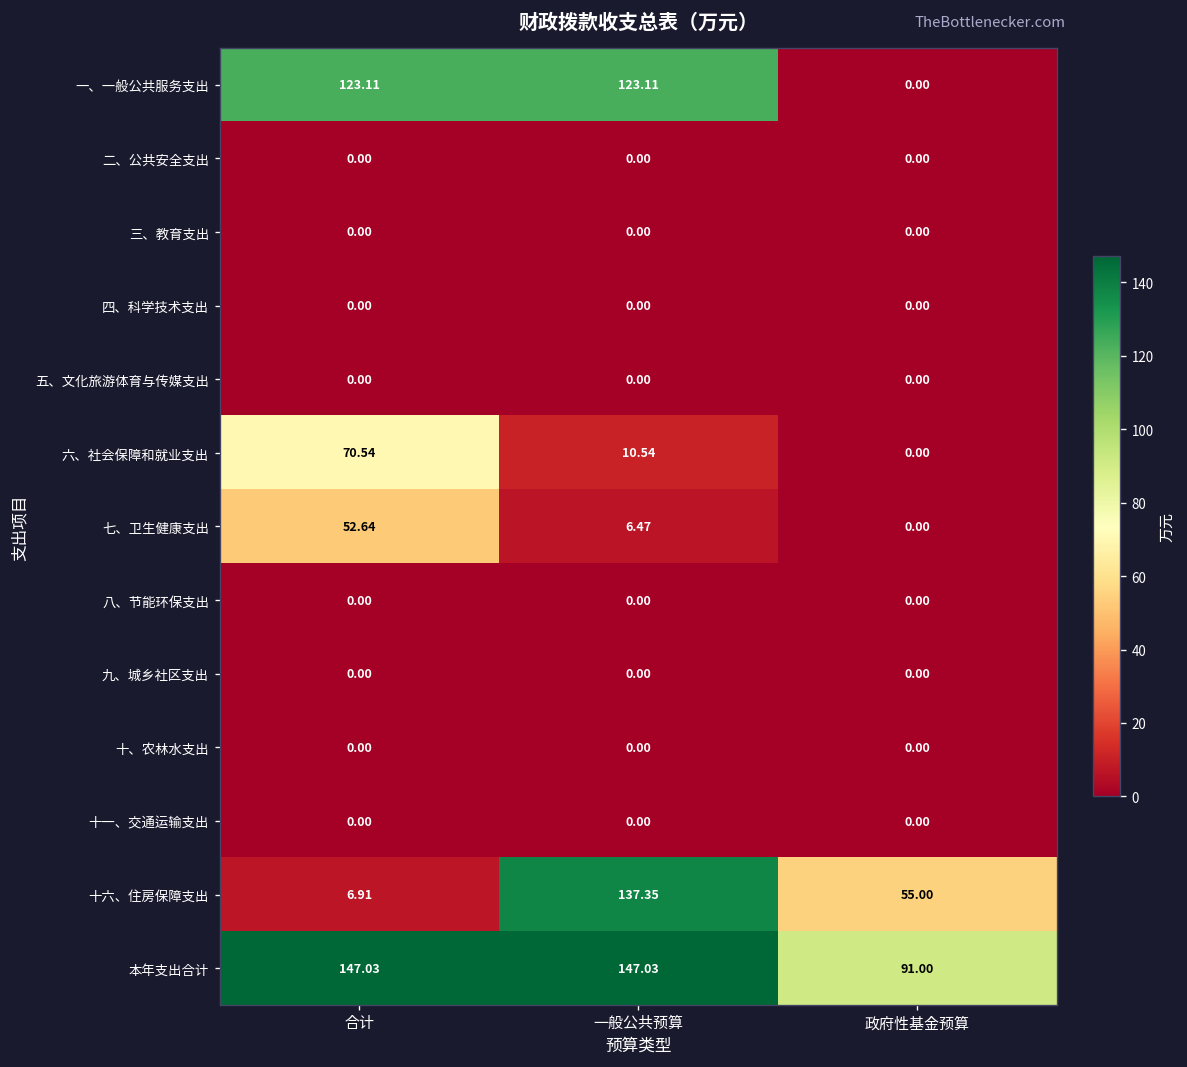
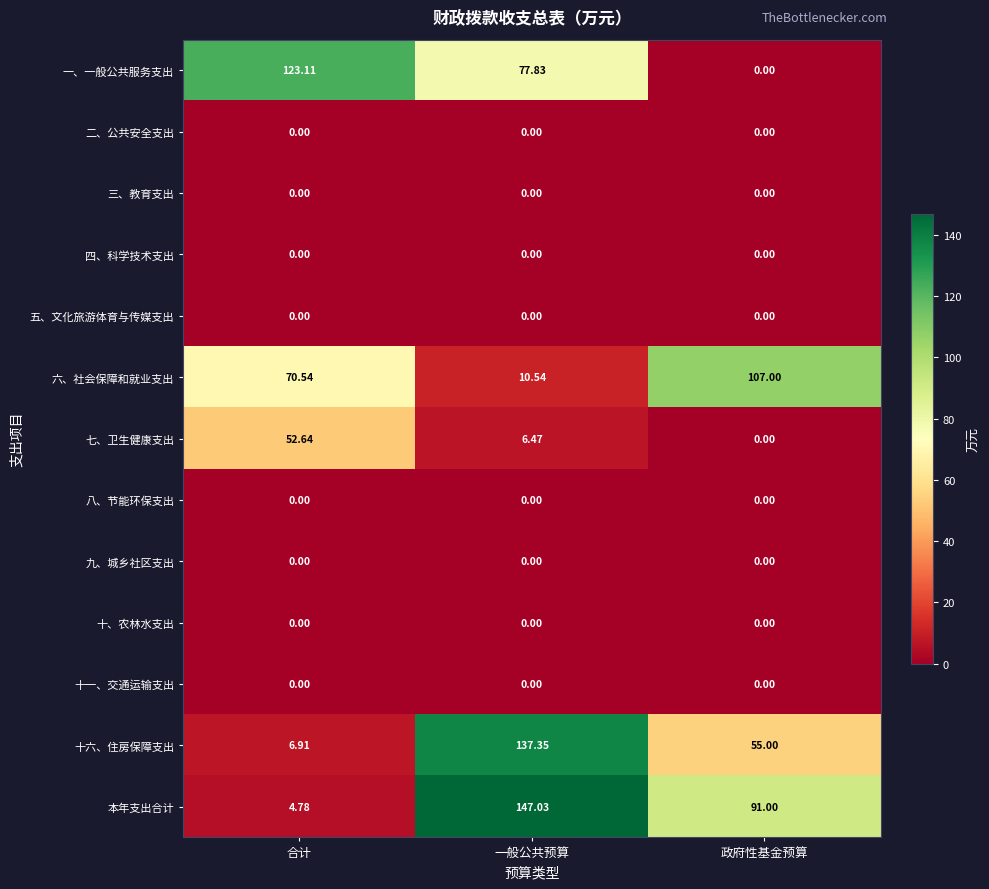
  {
    "一、一般公共服务支出": {
      "合计": 123.11,
-     "一般公共预算": 123.11,
+     "一般公共预算": 77.83,
      "政府性基金预算": 0.00
    },
    "二、公共安全支出": {
      "合计": 0.00,
      "一般公共预算": 0.00,
      "政府性基金预算": 0.00
    },
    "三、教育支出": {
      "合计": 0.00,
      "一般公共预算": 0.00,
      "政府性基金预算": 0.00
    },
    "四、科学技术支出": {
      "合计": 0.00,
      "一般公共预算": 0.00,
      "政府性基金预算": 0.00
    },
    "五、文化旅游体育与传媒支出": {
      "合计": 0.00,
      "一般公共预算": 0.00,
      "政府性基金预算": 0.00
    },
    "六、社会保障和就业支出": {
      "合计": 70.54,
      "一般公共预算": 10.54,
-     "政府性基金预算": 0.00
+     "政府性基金预算": 107.00
    },
    "七、卫生健康支出": {
      "合计": 52.64,
      "一般公共预算": 6.47,
      "政府性基金预算": 0.00
    },
    "八、节能环保支出": {
      "合计": 0.00,
      "一般公共预算": 0.00,
      "政府性基金预算": 0.00
    },
    "九、城乡社区支出": {
      "合计": 0.00,
      "一般公共预算": 0.00,
      "政府性基金预算": 0.00
    },
    "十、农林水支出": {
      "合计": 0.00,
      "一般公共预算": 0.00,
      "政府性基金预算": 0.00
    },
    "十一、交通运输支出": {
      "合计": 0.00,
      "一般公共预算": 0.00,
      "政府性基金预算": 0.00
    },
    "十六、住房保障支出": {
      "合计": 6.91,
      "一般公共预算": 137.35,
      "政府性基金预算": 55.00
    },
    "本年支出合计": {
-     "合计": 147.03,
+     "合计": 4.78,
      "一般公共预算": 147.03,
      "政府性基金预算": 91.00
    }
  }
